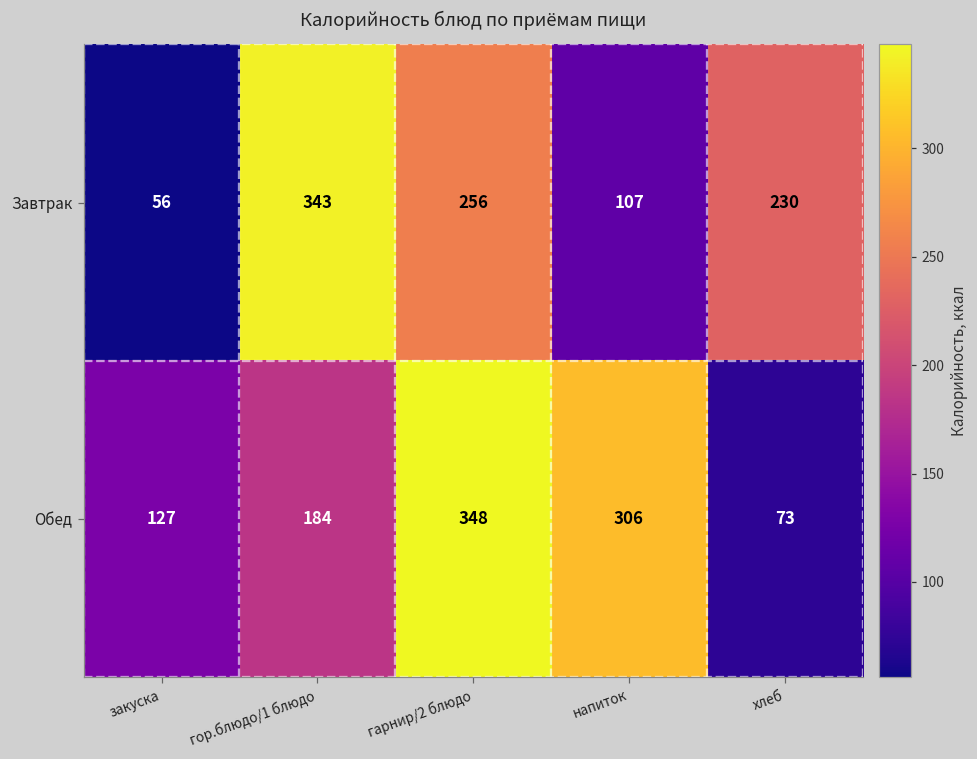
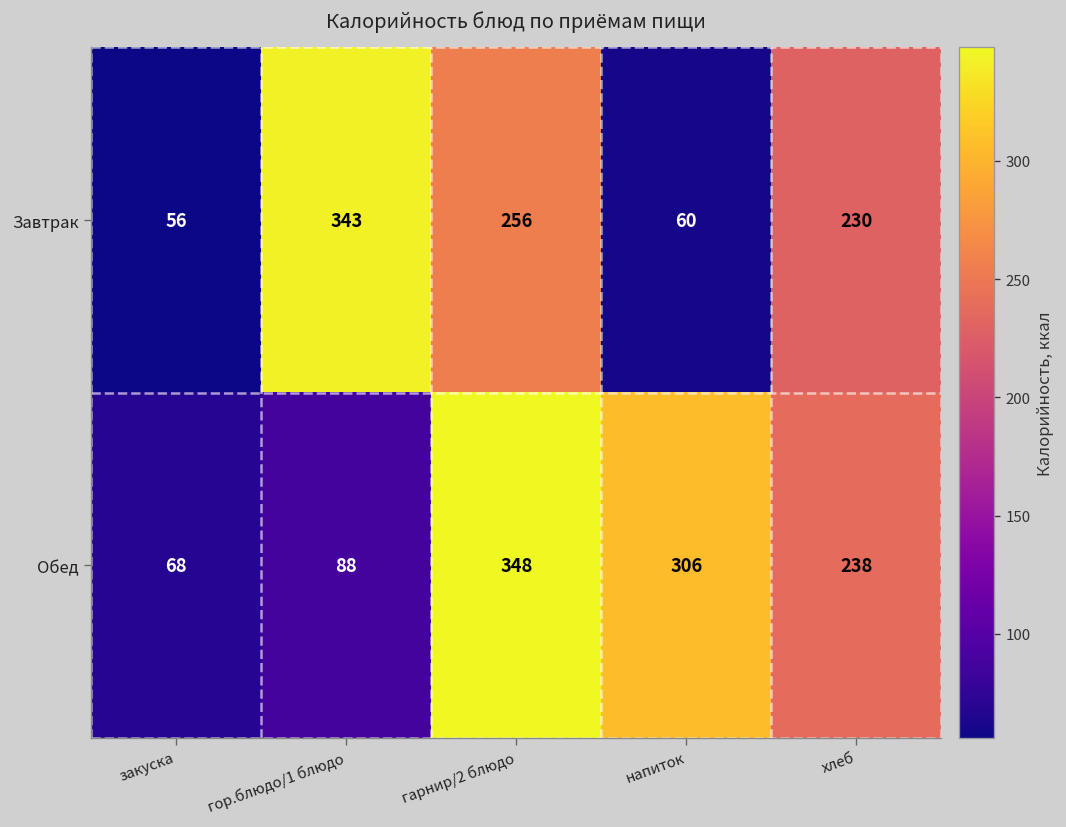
  {
    "Завтрак": {
      "закуска": 56,
      "гор.блюдо/1 блюдо": 343,
      "гарнир/2 блюдо": 256,
-     "напиток": 107,
+     "напиток": 60,
      "хлеб": 230
    },
    "Обед": {
-     "закуска": 127,
-     "гор.блюдо/1 блюдо": 184,
+     "закуска": 68,
+     "гор.блюдо/1 блюдо": 88,
      "гарнир/2 блюдо": 348,
      "напиток": 306,
-     "хлеб": 73
+     "хлеб": 238
    }
  }
